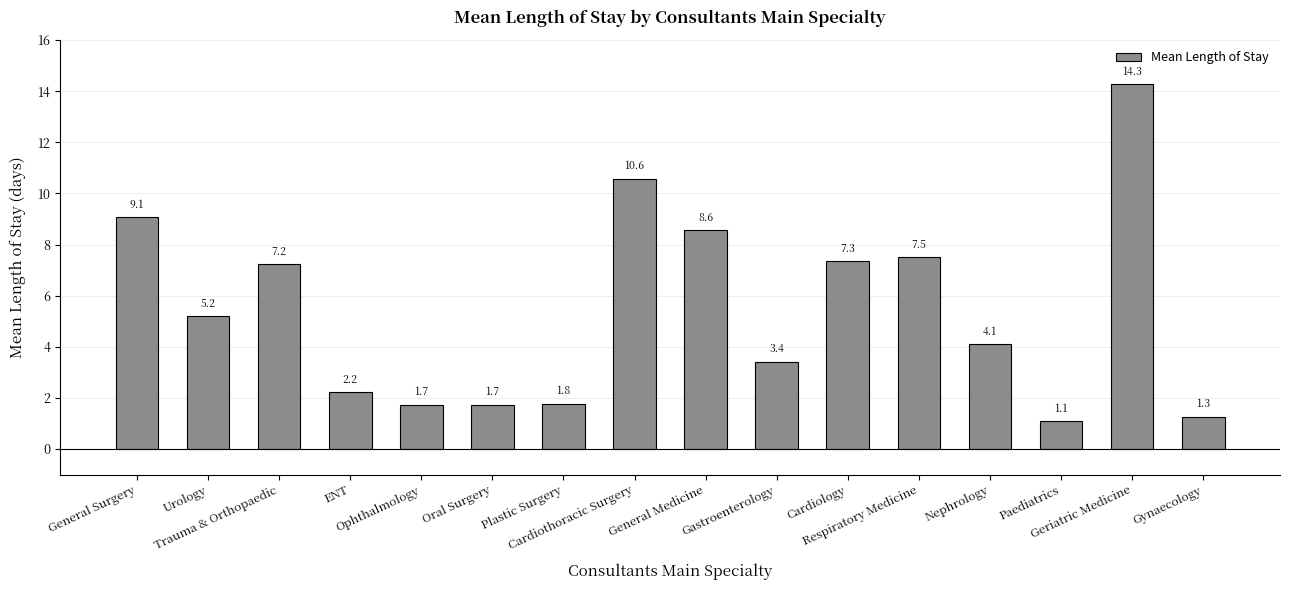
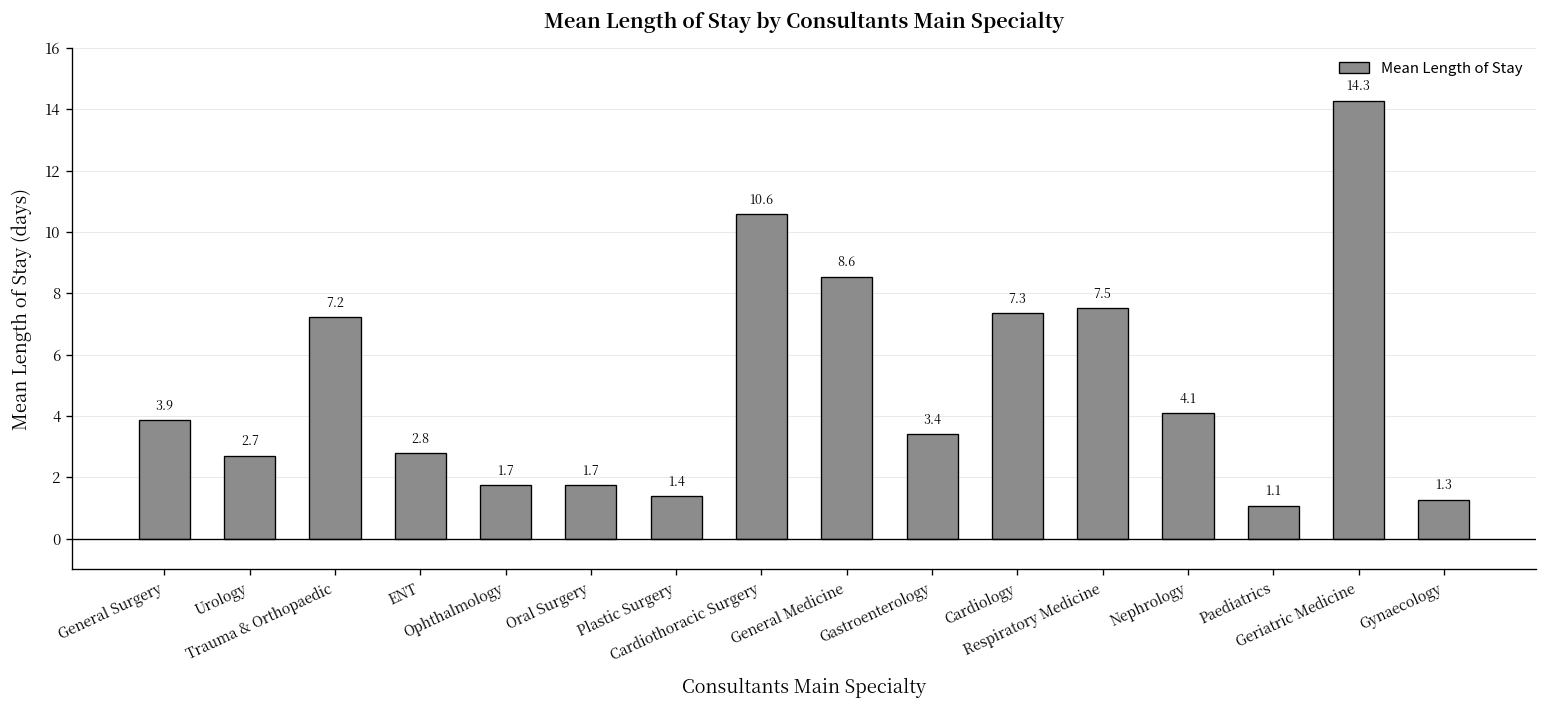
  {
-   "General Surgery": 9.1,
-   "Urology": 5.2,
+   "General Surgery": 3.9,
+   "Urology": 2.7,
    "Trauma & Orthopaedic": 7.2,
-   "ENT": 2.2,
+   "ENT": 2.8,
    "Ophthalmology": 1.7,
    "Oral Surgery": 1.7,
-   "Plastic Surgery": 1.8,
+   "Plastic Surgery": 1.4,
    "Cardiothoracic Surgery": 10.6,
    "General Medicine": 8.6,
    "Gastroenterology": 3.4,
    "Cardiology": 7.3,
    "Respiratory Medicine": 7.5,
    "Nephrology": 4.1,
    "Paediatrics": 1.1,
    "Geriatric Medicine": 14.3,
    "Gynaecology": 1.3
  }
